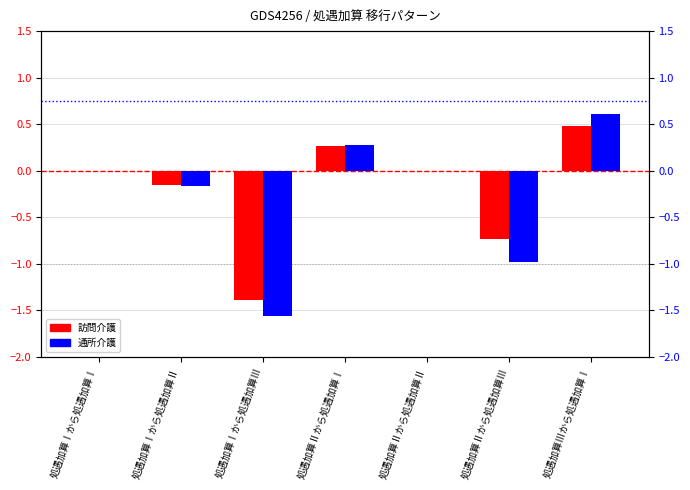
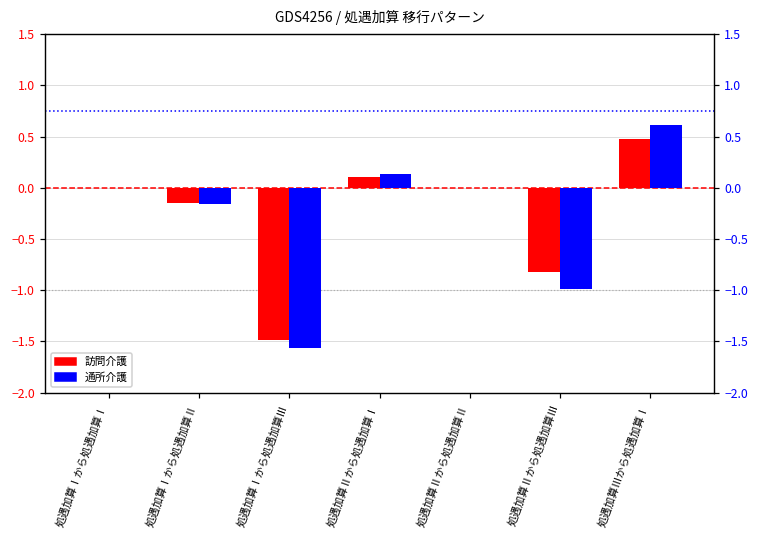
  {
    "訪問介護": {
      "処遇加算Ⅰから処遇加算Ⅰ": 0.0,
      "処遇加算Ⅰから処遇加算Ⅱ": -0.2,
-     "処遇加算Ⅰから処遇加算Ⅲ": -1.4,
-     "処遇加算Ⅱから処遇加算Ⅰ": 0.3,
+     "処遇加算Ⅰから処遇加算Ⅲ": -1.5,
+     "処遇加算Ⅱから処遇加算Ⅰ": 0.1,
      "処遇加算Ⅱから処遇加算Ⅱ": 0.0,
-     "処遇加算Ⅱから処遇加算Ⅲ": -0.7,
+     "処遇加算Ⅱから処遇加算Ⅲ": -0.8,
      "処遇加算Ⅲから処遇加算Ⅰ": 0.5
    },
    "通所介護": {
      "処遇加算Ⅰから処遇加算Ⅰ": 0.0,
      "処遇加算Ⅰから処遇加算Ⅱ": -0.2,
      "処遇加算Ⅰから処遇加算Ⅲ": -1.6,
-     "処遇加算Ⅱから処遇加算Ⅰ": 0.3,
+     "処遇加算Ⅱから処遇加算Ⅰ": 0.1,
      "処遇加算Ⅱから処遇加算Ⅱ": 0.0,
      "処遇加算Ⅱから処遇加算Ⅲ": -1.0,
      "処遇加算Ⅲから処遇加算Ⅰ": 0.6
    }
  }
